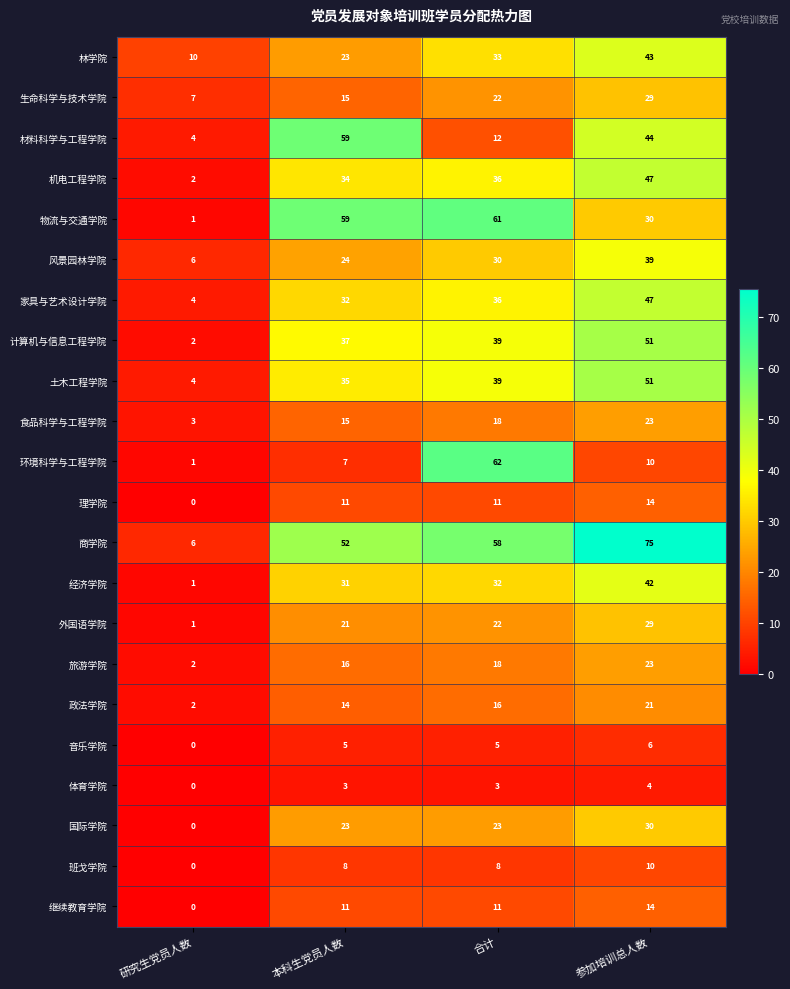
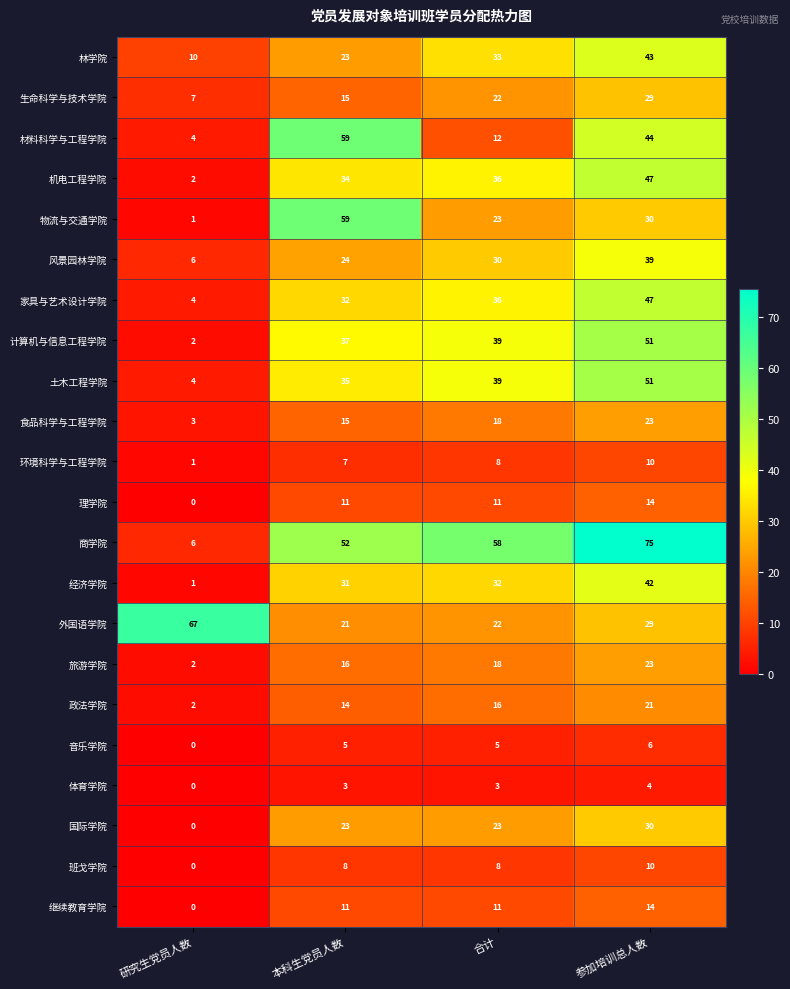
  {
    "林学院": {
      "研究生党员人数": 10,
      "本科生党员人数": 23,
      "合计": 33,
      "参加培训总人数": 43
    },
    "生命科学与技术学院": {
      "研究生党员人数": 7,
      "本科生党员人数": 15,
      "合计": 22,
      "参加培训总人数": 29
    },
    "材料科学与工程学院": {
      "研究生党员人数": 4,
      "本科生党员人数": 59,
      "合计": 12,
      "参加培训总人数": 44
    },
    "机电工程学院": {
      "研究生党员人数": 2,
      "本科生党员人数": 34,
      "合计": 36,
      "参加培训总人数": 47
    },
    "物流与交通学院": {
      "研究生党员人数": 1,
      "本科生党员人数": 59,
-     "合计": 61,
+     "合计": 23,
      "参加培训总人数": 30
    },
    "风景园林学院": {
      "研究生党员人数": 6,
      "本科生党员人数": 24,
      "合计": 30,
      "参加培训总人数": 39
    },
    "家具与艺术设计学院": {
      "研究生党员人数": 4,
      "本科生党员人数": 32,
      "合计": 36,
      "参加培训总人数": 47
    },
    "计算机与信息工程学院": {
      "研究生党员人数": 2,
      "本科生党员人数": 37,
      "合计": 39,
      "参加培训总人数": 51
    },
    "土木工程学院": {
      "研究生党员人数": 4,
      "本科生党员人数": 35,
      "合计": 39,
      "参加培训总人数": 51
    },
    "食品科学与工程学院": {
      "研究生党员人数": 3,
      "本科生党员人数": 15,
      "合计": 18,
      "参加培训总人数": 23
    },
    "环境科学与工程学院": {
      "研究生党员人数": 1,
      "本科生党员人数": 7,
-     "合计": 62,
+     "合计": 8,
      "参加培训总人数": 10
    },
    "理学院": {
      "研究生党员人数": 0,
      "本科生党员人数": 11,
      "合计": 11,
      "参加培训总人数": 14
    },
    "商学院": {
      "研究生党员人数": 6,
      "本科生党员人数": 52,
      "合计": 58,
      "参加培训总人数": 75
    },
    "经济学院": {
      "研究生党员人数": 1,
      "本科生党员人数": 31,
      "合计": 32,
      "参加培训总人数": 42
    },
    "外国语学院": {
-     "研究生党员人数": 1,
+     "研究生党员人数": 67,
      "本科生党员人数": 21,
      "合计": 22,
      "参加培训总人数": 29
    },
    "旅游学院": {
      "研究生党员人数": 2,
      "本科生党员人数": 16,
      "合计": 18,
      "参加培训总人数": 23
    },
    "政法学院": {
      "研究生党员人数": 2,
      "本科生党员人数": 14,
      "合计": 16,
      "参加培训总人数": 21
    },
    "音乐学院": {
      "研究生党员人数": 0,
      "本科生党员人数": 5,
      "合计": 5,
      "参加培训总人数": 6
    },
    "体育学院": {
      "研究生党员人数": 0,
      "本科生党员人数": 3,
      "合计": 3,
      "参加培训总人数": 4
    },
    "国际学院": {
      "研究生党员人数": 0,
      "本科生党员人数": 23,
      "合计": 23,
      "参加培训总人数": 30
    },
    "班戈学院": {
      "研究生党员人数": 0,
      "本科生党员人数": 8,
      "合计": 8,
      "参加培训总人数": 10
    },
    "继续教育学院": {
      "研究生党员人数": 0,
      "本科生党员人数": 11,
      "合计": 11,
      "参加培训总人数": 14
    }
  }
